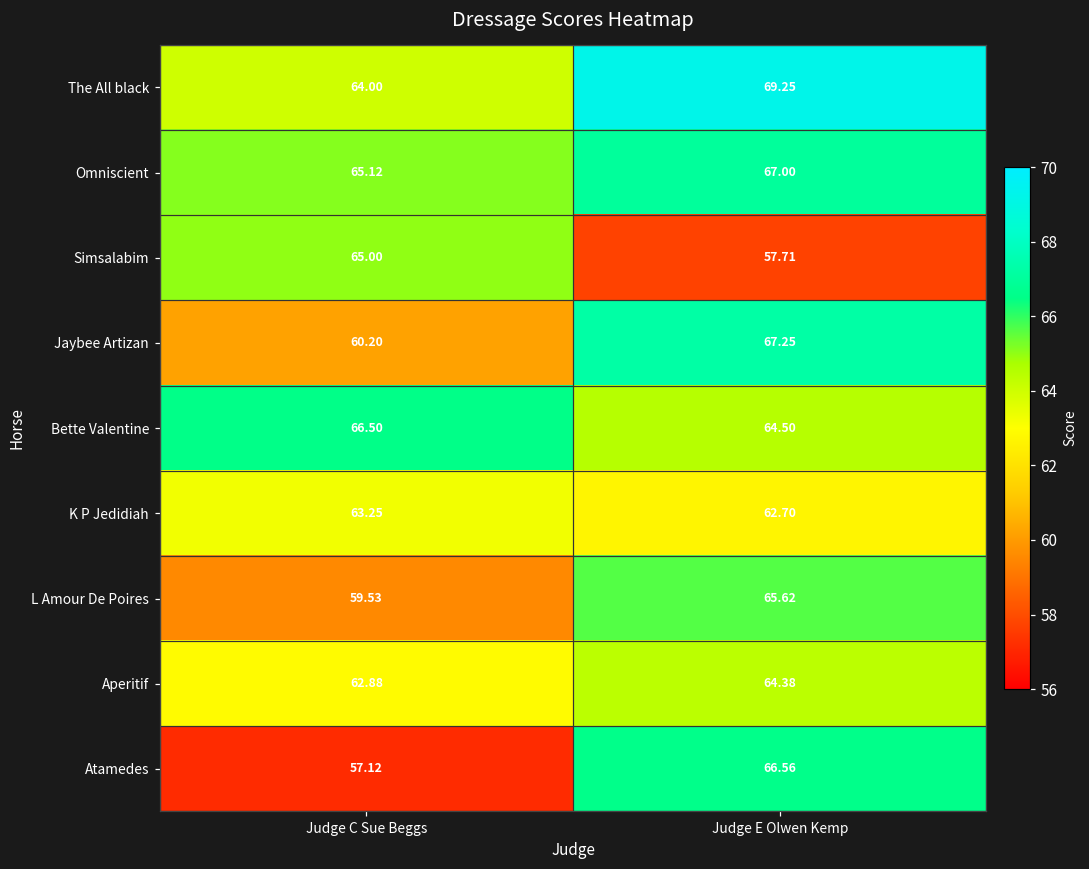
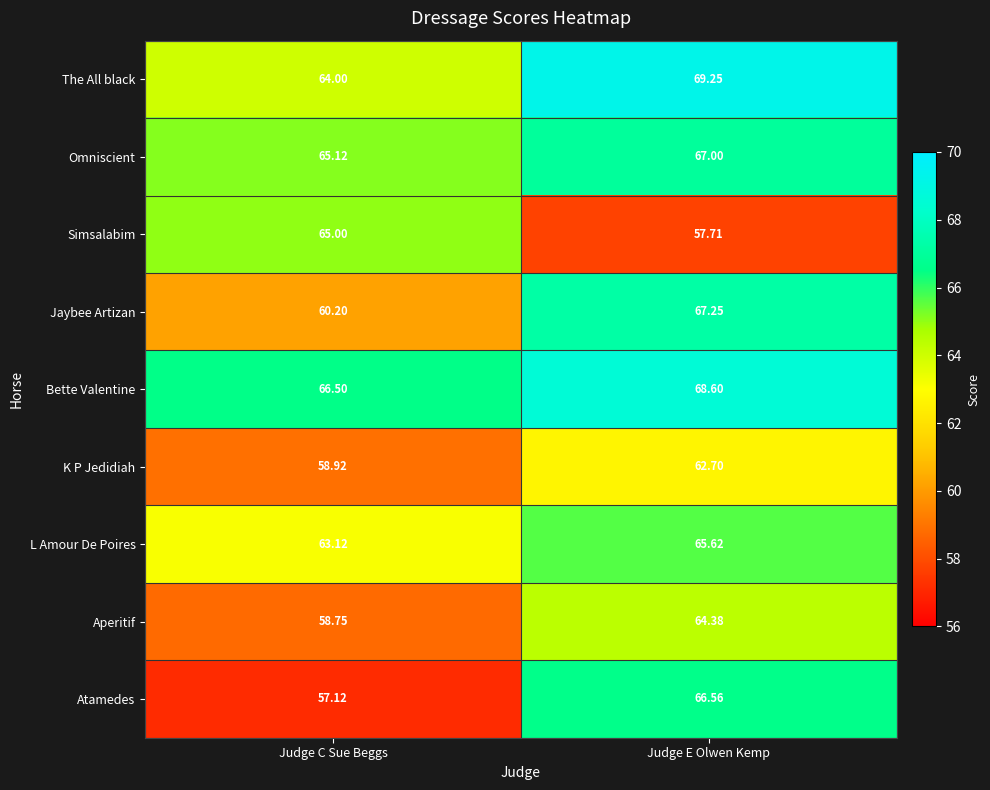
  {
    "The All black": {
      "Judge C Sue Beggs": 64.00,
      "Judge E Olwen Kemp": 69.25
    },
    "Omniscient": {
      "Judge C Sue Beggs": 65.12,
      "Judge E Olwen Kemp": 67.00
    },
    "Simsalabim": {
      "Judge C Sue Beggs": 65.00,
      "Judge E Olwen Kemp": 57.71
    },
    "Jaybee Artizan": {
      "Judge C Sue Beggs": 60.20,
      "Judge E Olwen Kemp": 67.25
    },
    "Bette Valentine": {
      "Judge C Sue Beggs": 66.50,
-     "Judge E Olwen Kemp": 64.50
+     "Judge E Olwen Kemp": 68.60
    },
    "K P Jedidiah": {
-     "Judge C Sue Beggs": 63.25,
+     "Judge C Sue Beggs": 58.92,
      "Judge E Olwen Kemp": 62.70
    },
    "L Amour De Poires": {
-     "Judge C Sue Beggs": 59.53,
+     "Judge C Sue Beggs": 63.12,
      "Judge E Olwen Kemp": 65.62
    },
    "Aperitif": {
-     "Judge C Sue Beggs": 62.88,
+     "Judge C Sue Beggs": 58.75,
      "Judge E Olwen Kemp": 64.38
    },
    "Atamedes": {
      "Judge C Sue Beggs": 57.12,
      "Judge E Olwen Kemp": 66.56
    }
  }
